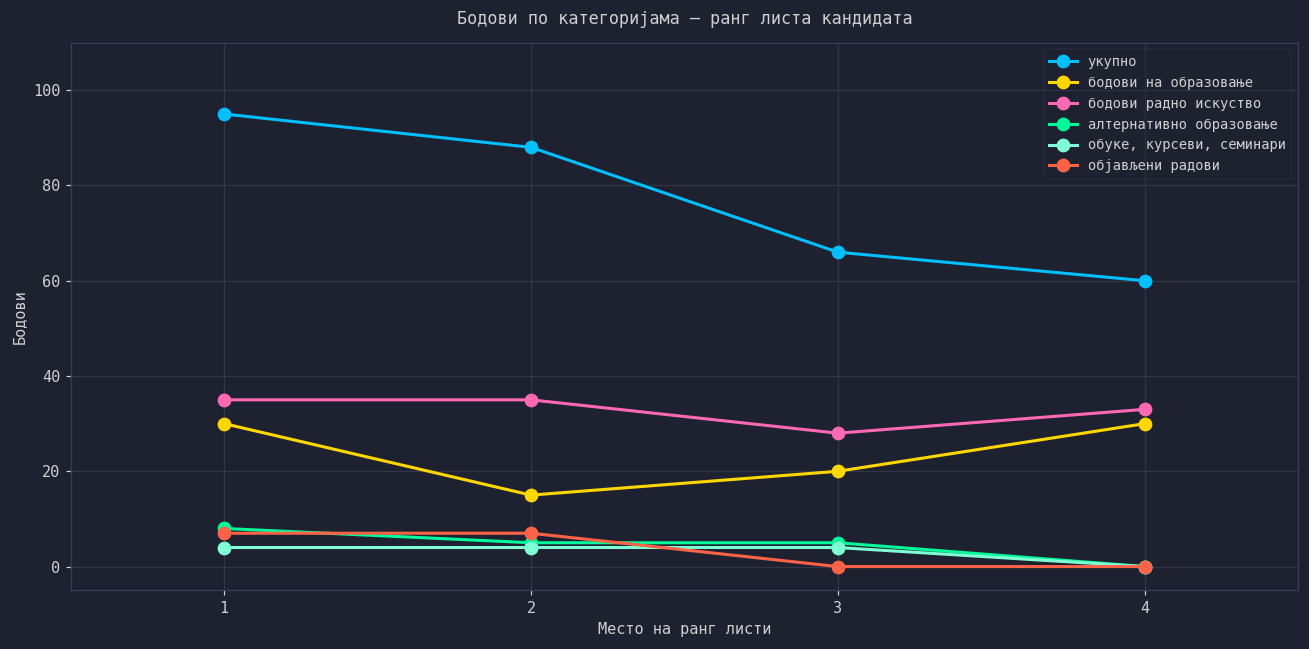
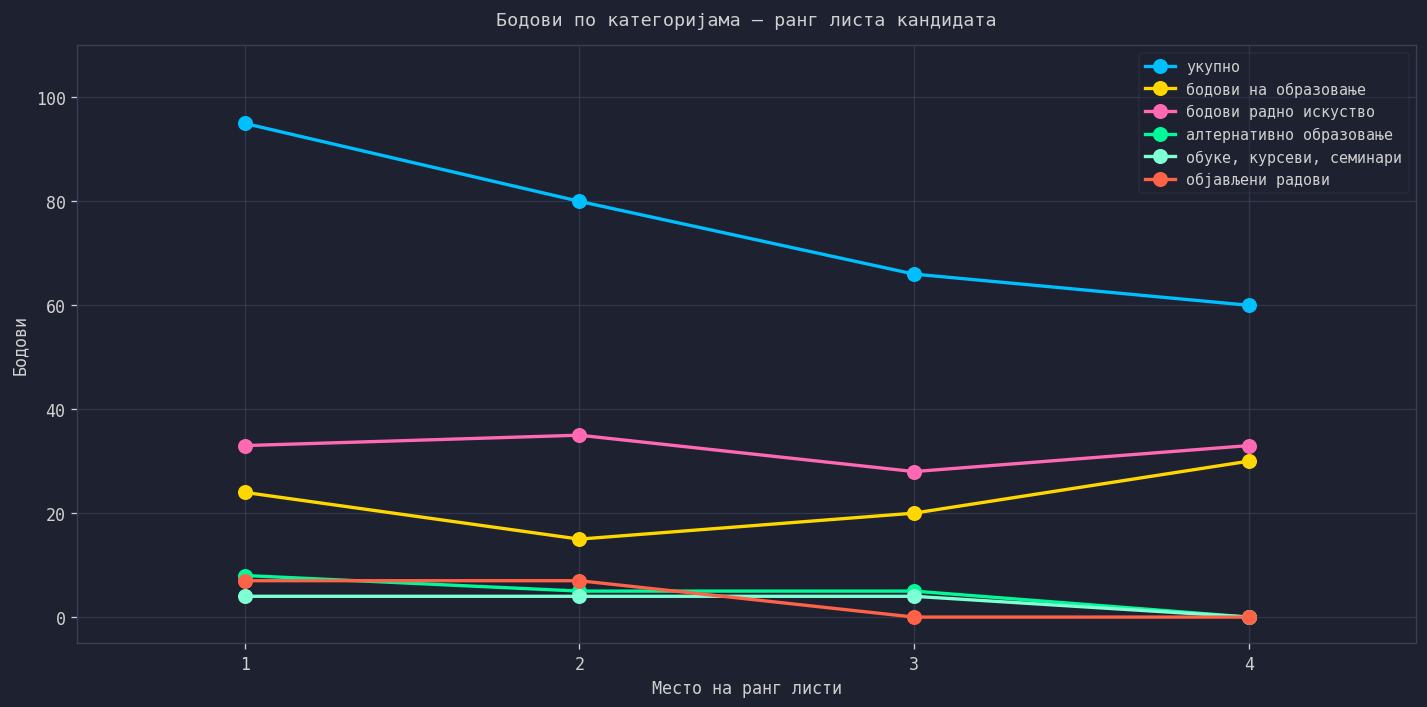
  {
    "укупно": {
      "1": 95,
-     "2": 88,
+     "2": 80,
      "3": 66,
      "4": 60
    },
    "бодови на образовање": {
-     "1": 30,
+     "1": 24,
      "2": 15,
      "3": 20,
      "4": 30
    },
    "бодови радно искуство": {
-     "1": 35,
+     "1": 33,
      "2": 35,
      "3": 28,
      "4": 33
    },
    "алтернативно образовање": {
      "1": 8,
      "2": 5,
      "3": 5
    },
    "обуке, курсеви, семинари": {
      "1": 4,
      "2": 4,
      "3": 4
    },
    "објављени радови": {
      "1": 7,
      "2": 7,
      "3": 0
    }
  }
